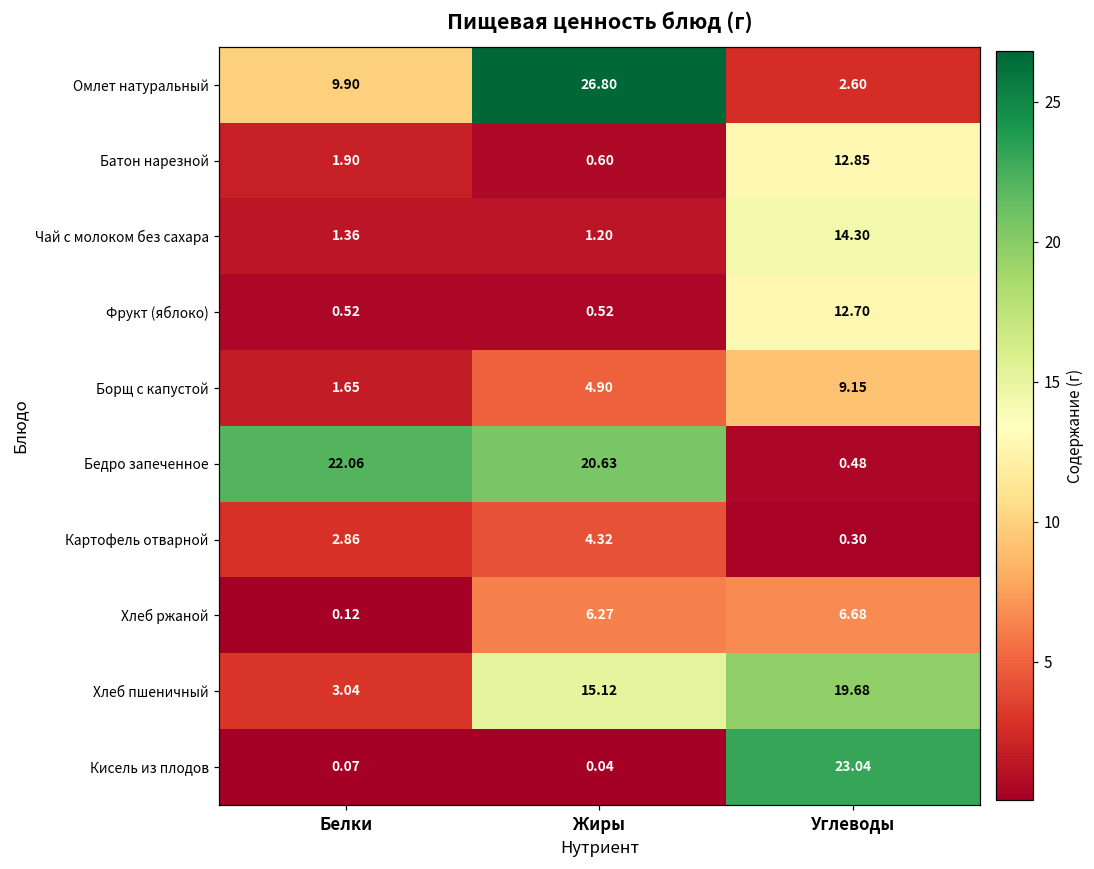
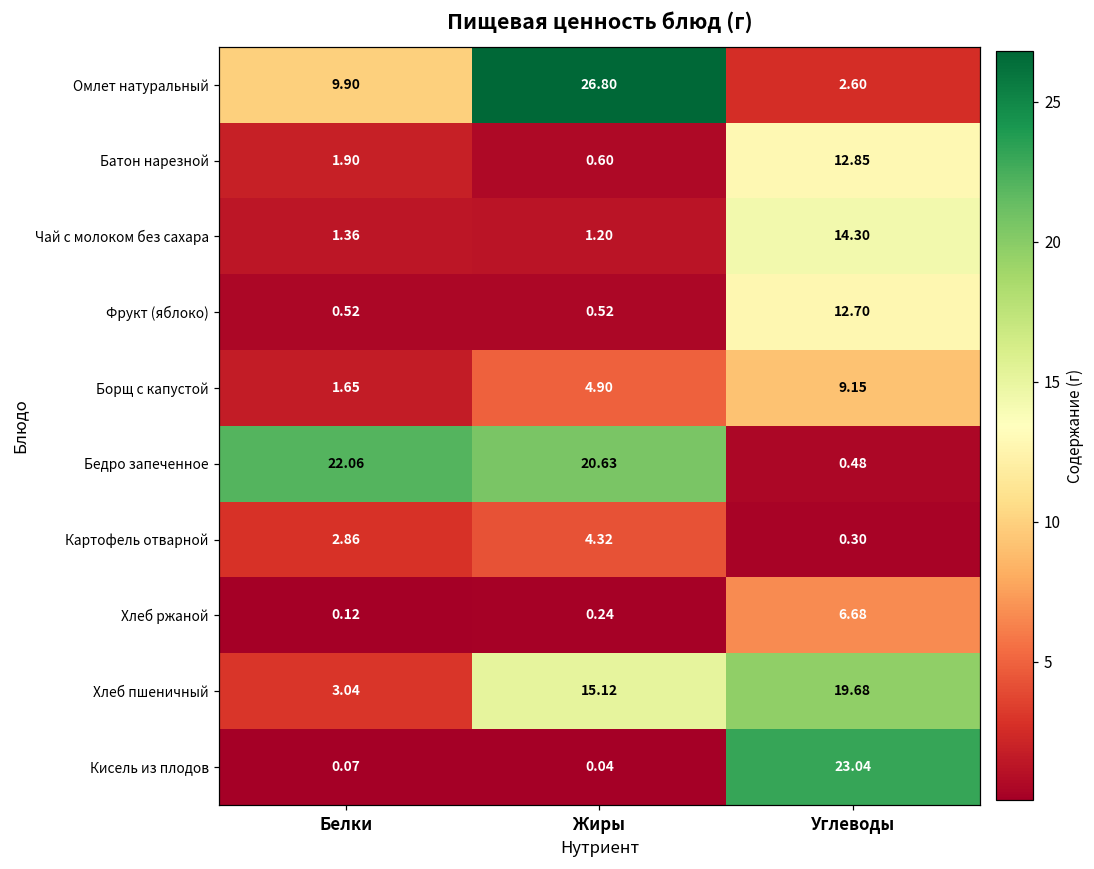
  {
    "Омлет натуральный": {
      "Белки": 9.90,
      "Жиры": 26.80,
      "Углеводы": 2.60
    },
    "Батон нарезной": {
      "Белки": 1.90,
      "Жиры": 0.60,
      "Углеводы": 12.85
    },
    "Чай с молоком без сахара": {
      "Белки": 1.36,
      "Жиры": 1.20,
      "Углеводы": 14.30
    },
    "Фрукт (яблоко)": {
      "Белки": 0.52,
      "Жиры": 0.52,
      "Углеводы": 12.70
    },
    "Борщ с капустой": {
      "Белки": 1.65,
      "Жиры": 4.90,
      "Углеводы": 9.15
    },
    "Бедро запеченное": {
      "Белки": 22.06,
      "Жиры": 20.63,
      "Углеводы": 0.48
    },
    "Картофель отварной": {
      "Белки": 2.86,
      "Жиры": 4.32,
      "Углеводы": 0.30
    },
    "Хлеб ржаной": {
      "Белки": 0.12,
-     "Жиры": 6.27,
+     "Жиры": 0.24,
      "Углеводы": 6.68
    },
    "Хлеб пшеничный": {
      "Белки": 3.04,
      "Жиры": 15.12,
      "Углеводы": 19.68
    },
    "Кисель из плодов": {
      "Белки": 0.07,
      "Жиры": 0.04,
      "Углеводы": 23.04
    }
  }
